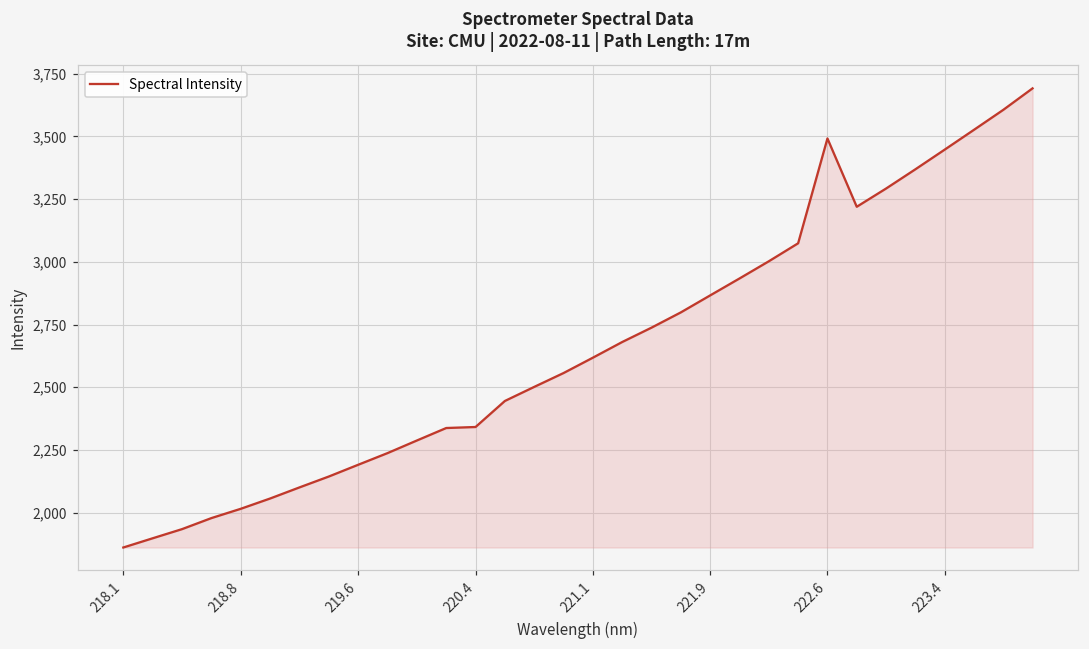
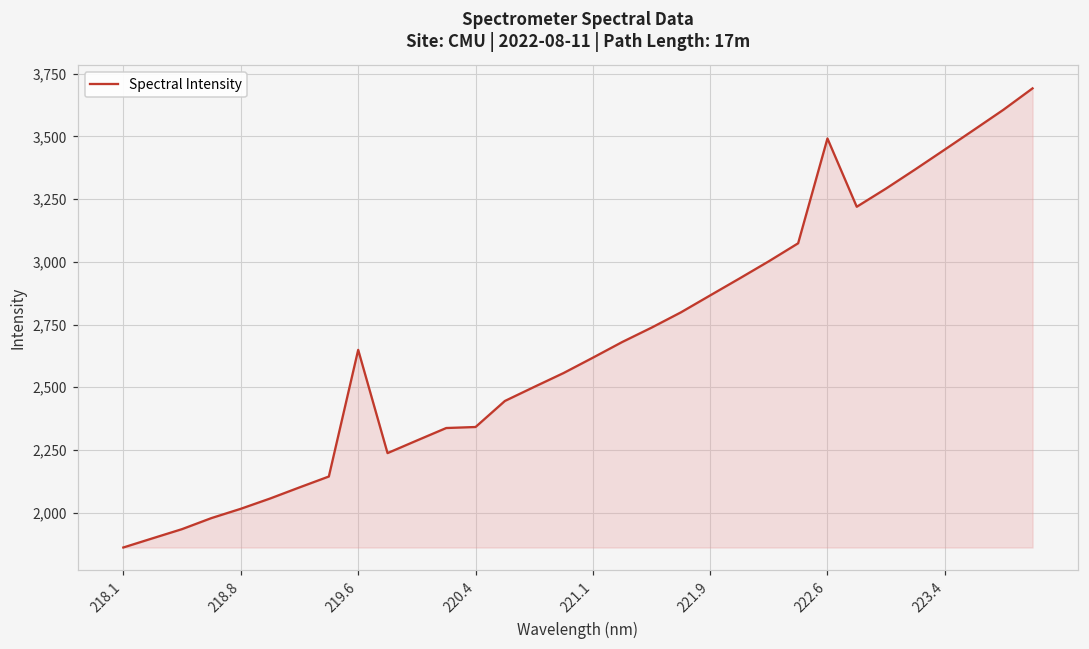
  {
    "218.1": "1,860",
    "218.8": "2,020",
-   "219.6": "2,190",
+   "219.6": "2,650",
    "220.4": "2,340",
    "221.1": "2,620",
    "221.9": "2,870",
    "222.6": "3,490",
    "223.4": "3,450"
  }
